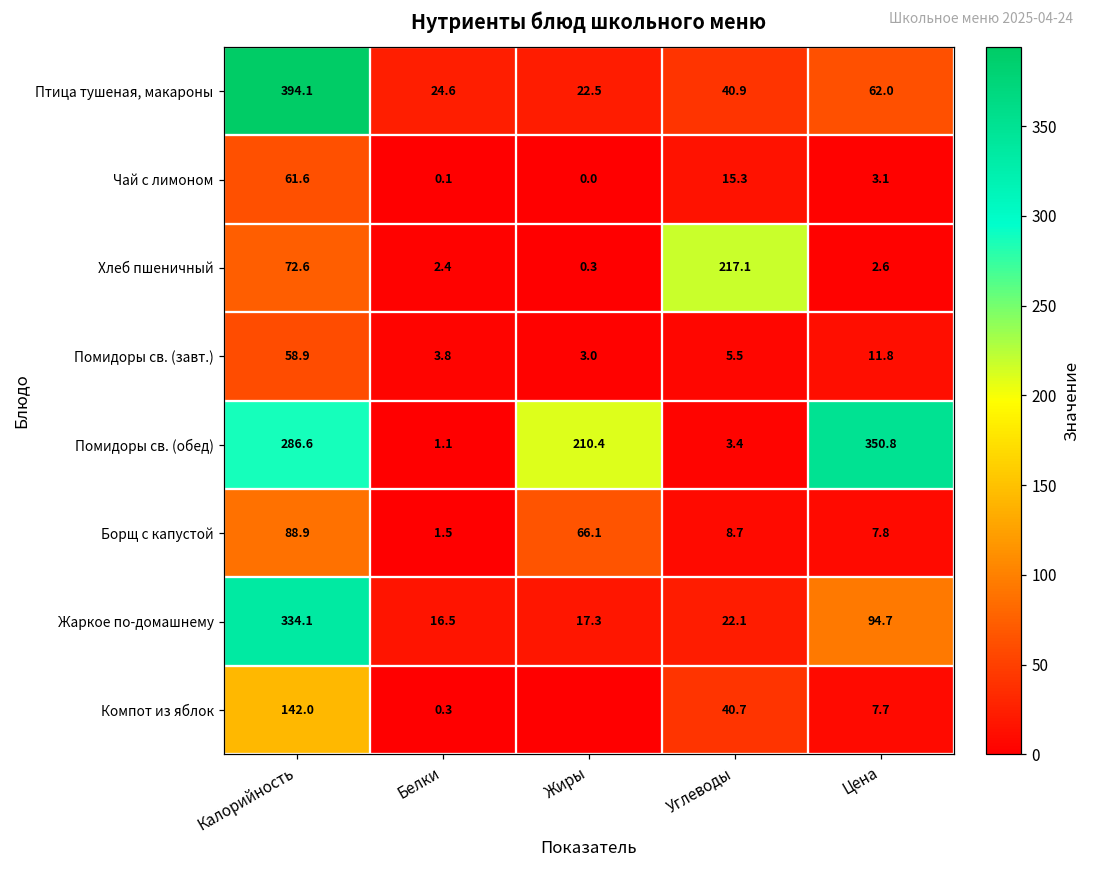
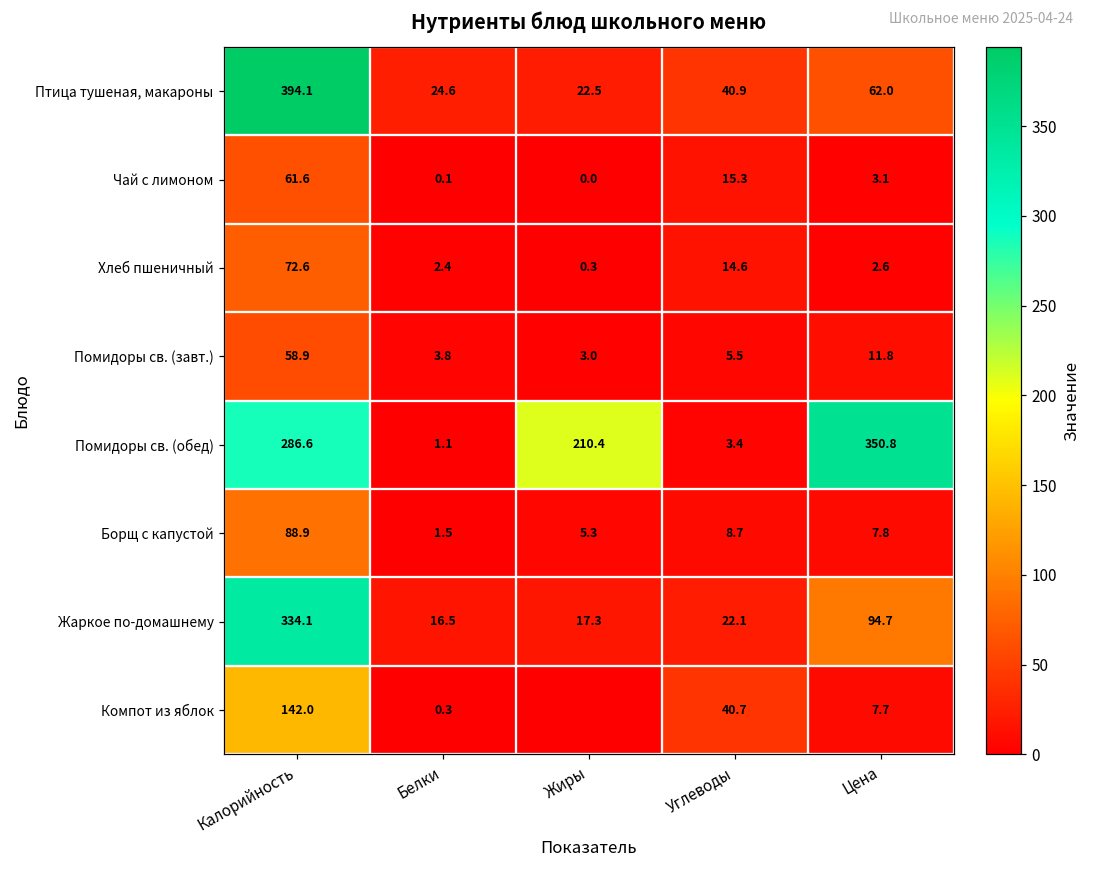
  {
    "Птица тушеная, макароны": {
      "Калорийность": 394.1,
      "Белки": 24.6,
      "Жиры": 22.5,
      "Углеводы": 40.9,
      "Цена": 62.0
    },
    "Чай с лимоном": {
      "Калорийность": 61.6,
      "Белки": 0.1,
      "Жиры": 0.0,
      "Углеводы": 15.3,
      "Цена": 3.1
    },
    "Хлеб пшеничный": {
      "Калорийность": 72.6,
      "Белки": 2.4,
      "Жиры": 0.3,
-     "Углеводы": 217.1,
+     "Углеводы": 14.6,
      "Цена": 2.6
    },
    "Помидоры св. (завт.)": {
      "Калорийность": 58.9,
      "Белки": 3.8,
      "Жиры": 3.0,
      "Углеводы": 5.5,
      "Цена": 11.8
    },
    "Помидоры св. (обед)": {
      "Калорийность": 286.6,
      "Белки": 1.1,
      "Жиры": 210.4,
      "Углеводы": 3.4,
      "Цена": 350.8
    },
    "Борщ с капустой": {
      "Калорийность": 88.9,
      "Белки": 1.5,
-     "Жиры": 66.1,
+     "Жиры": 5.3,
      "Углеводы": 8.7,
      "Цена": 7.8
    },
    "Жаркое по-домашнему": {
      "Калорийность": 334.1,
      "Белки": 16.5,
      "Жиры": 17.3,
      "Углеводы": 22.1,
      "Цена": 94.7
    },
    "Компот из яблок": {
      "Калорийность": 142.0,
      "Белки": 0.3,
      "Углеводы": 40.7,
      "Цена": 7.7
    }
  }
